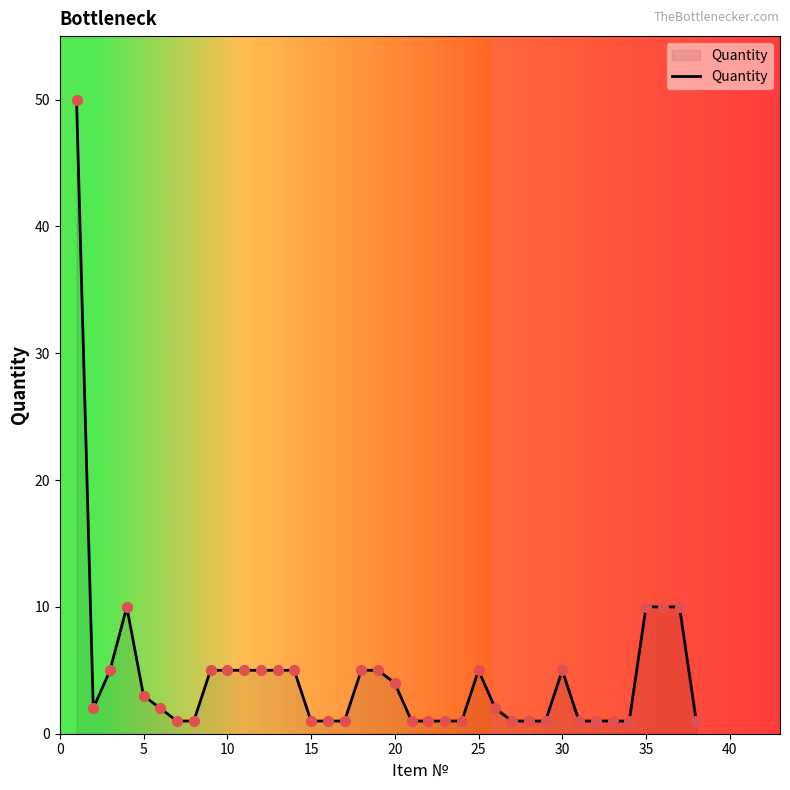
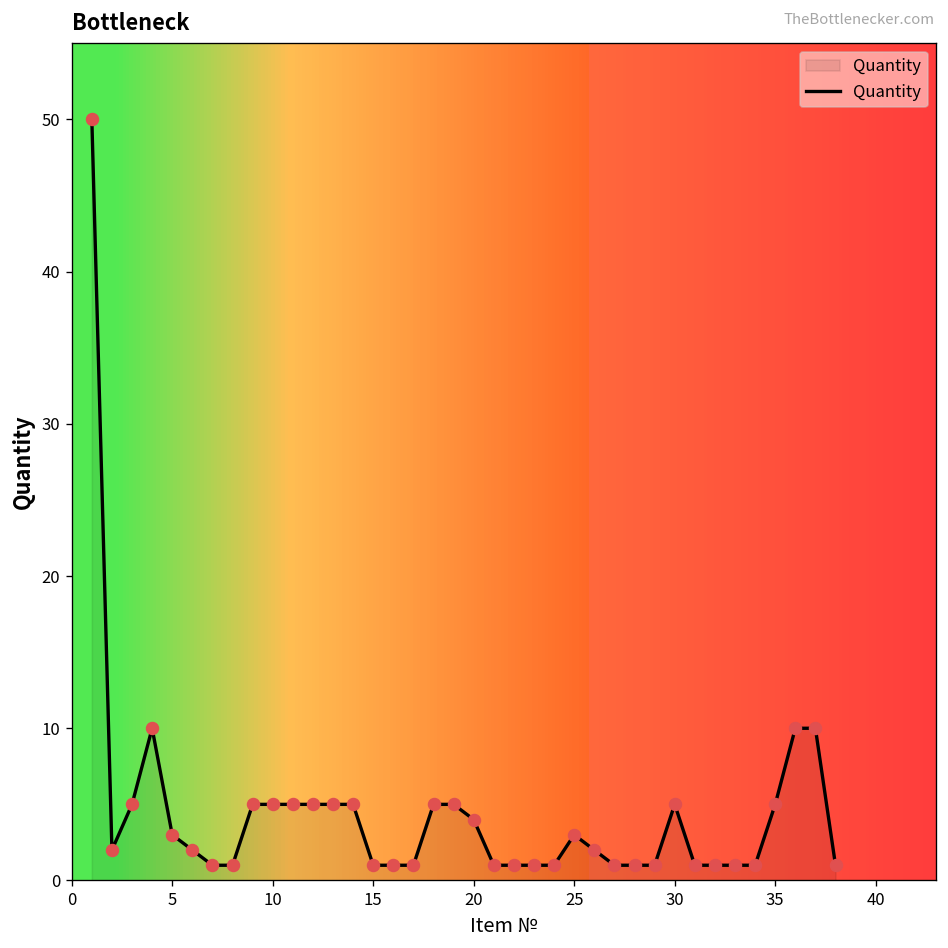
  {
    "5": 3,
    "10": 5,
    "15": 1,
    "20": 4,
-   "25": 5,
+   "25": 3,
    "30": 5,
-   "35": 10
+   "35": 5
  }
